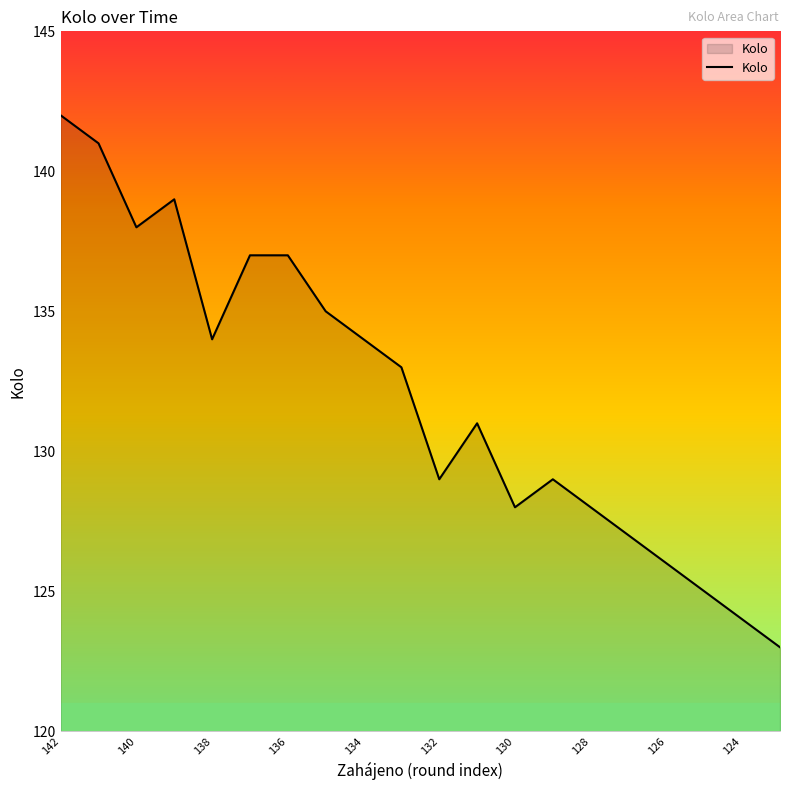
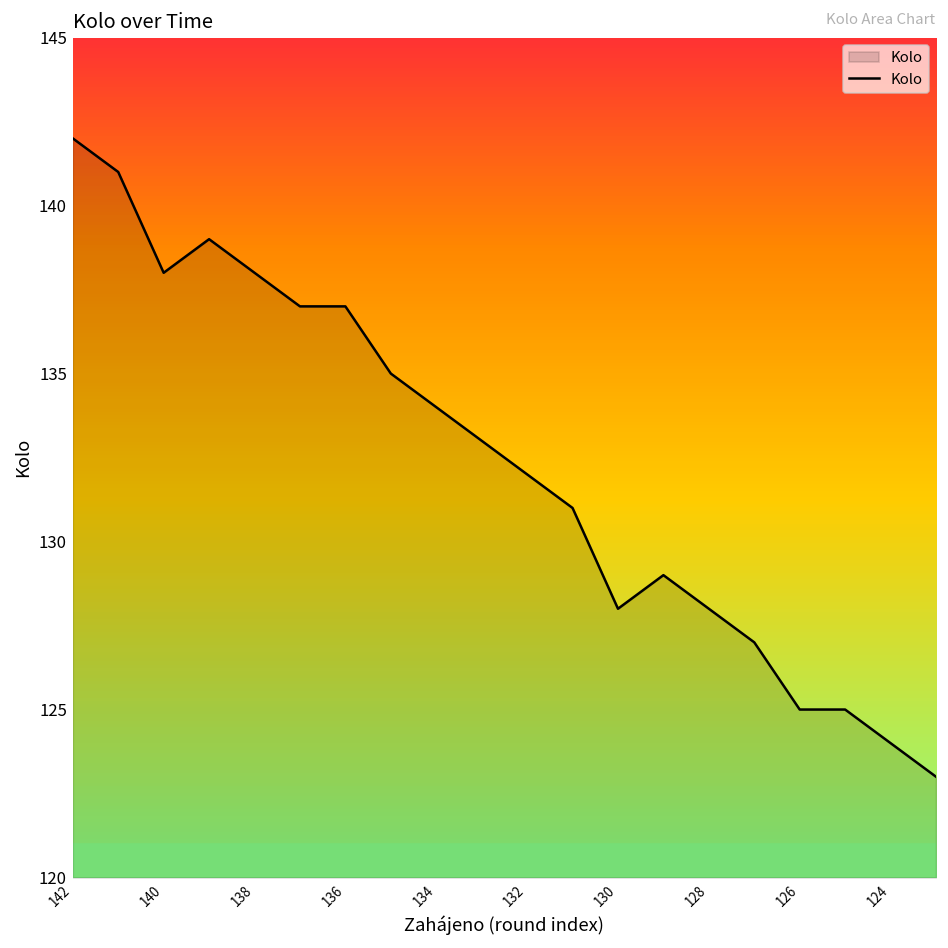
  {
    "142": 142,
    "140": 138,
-   "138": 134,
+   "138": 138,
    "136": 137,
    "134": 134,
-   "132": 129,
+   "132": 132,
    "130": 128,
    "128": 128,
-   "126": 126,
+   "126": 125,
    "124": 124
  }
